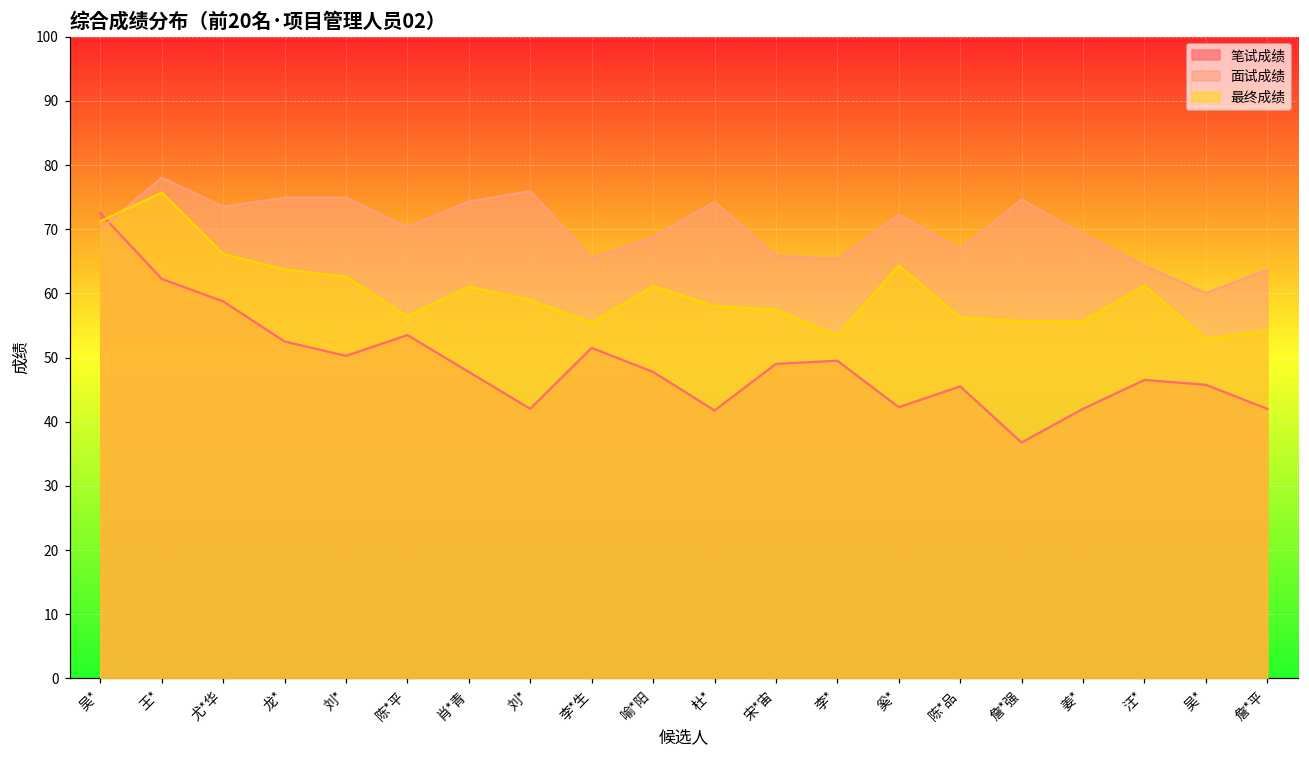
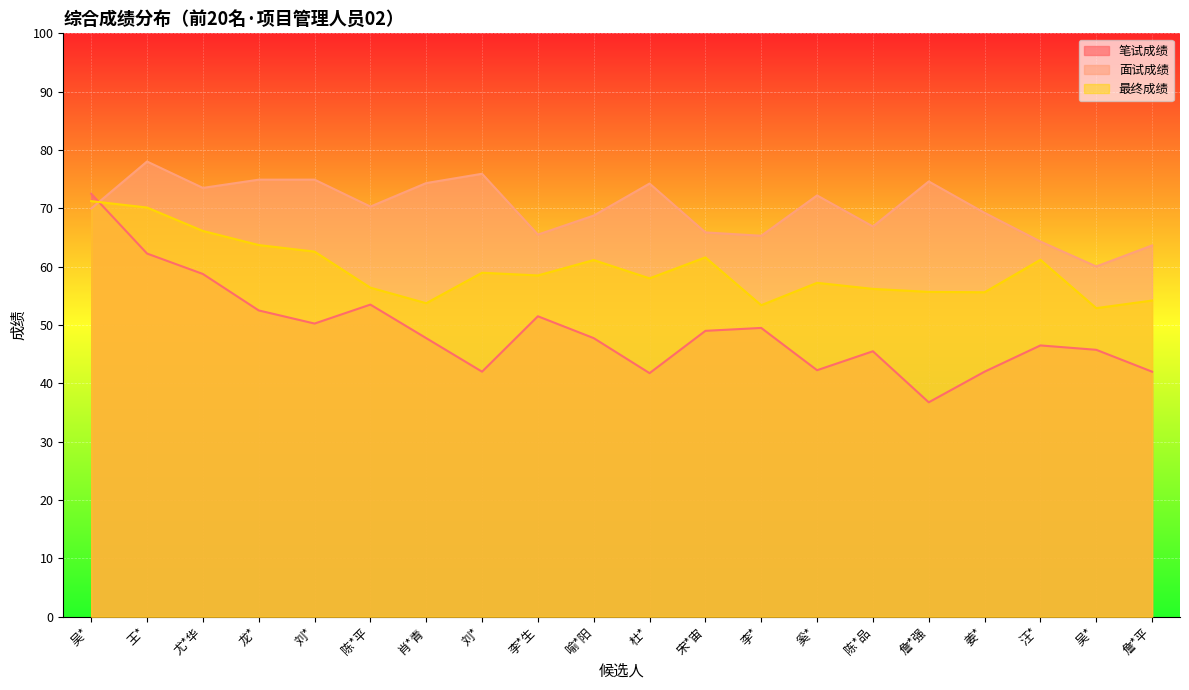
  {
    "最终成绩": {
-     "王*": 76,
+     "王*": 70,
      "尤*华": 66,
      "龙*": 64,
      "陈*平": 56,
-     "肖*青": 61,
-     "李*生": 55,
+     "肖*青": 54,
+     "李*生": 59,
      "喻*阳": 61,
      "杜*": 58,
-     "宋*宙": 57,
+     "宋*宙": 62,
      "李*": 53,
-     "奚*": 64,
+     "奚*": 57,
      "陈*品": 56,
      "詹*强": 56,
      "姜*": 56,
      "汪*": 61,
      "詹*平": 54
    }
  }
